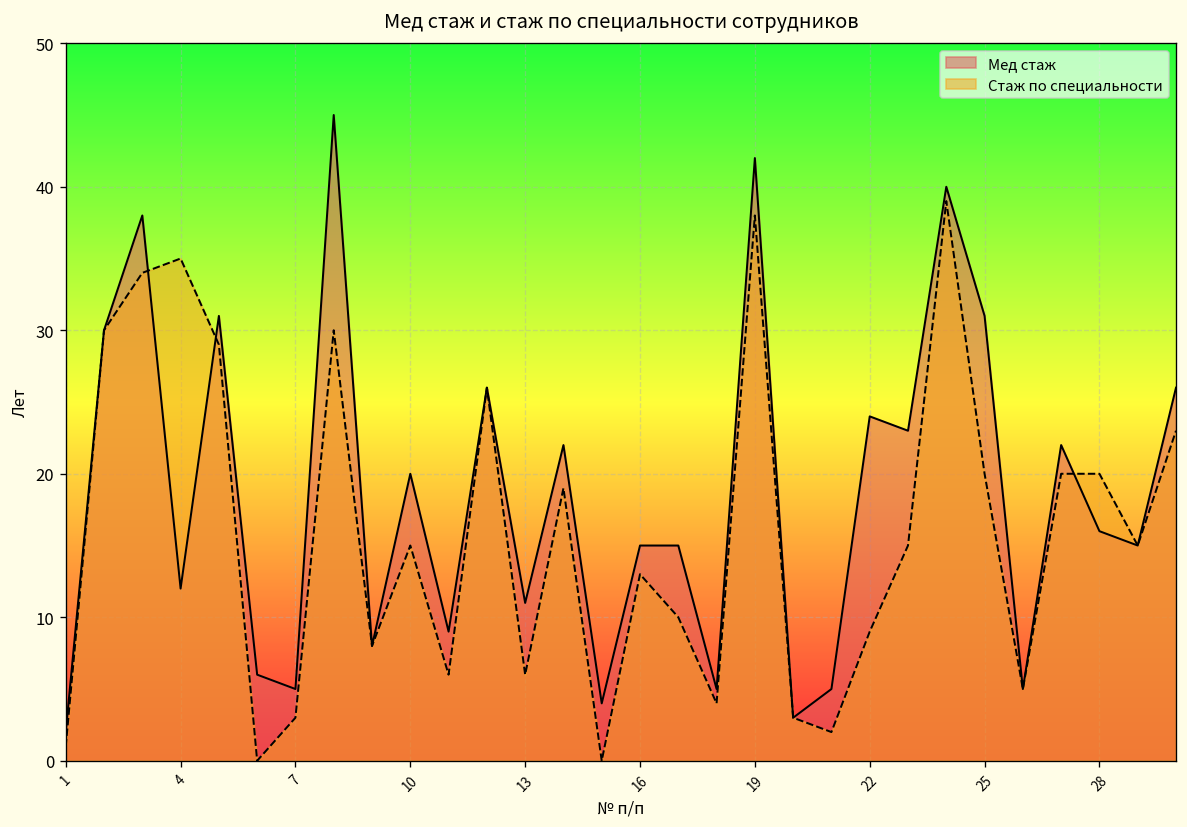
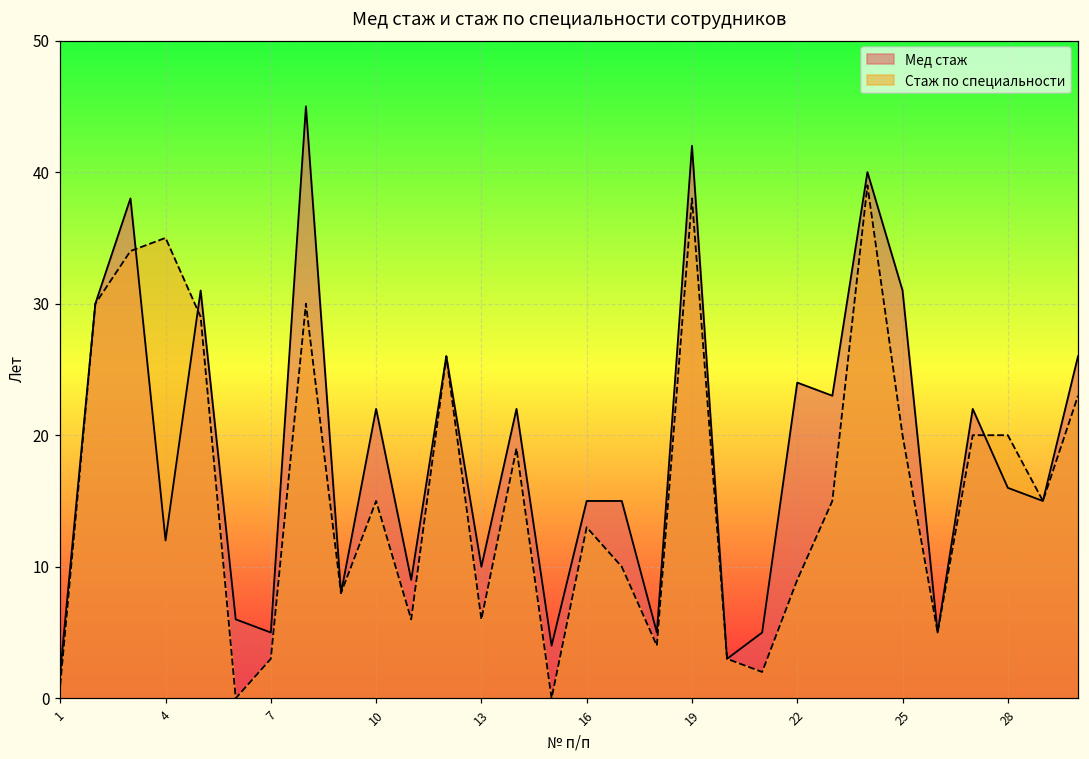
  {
    "Мед стаж": {
      "1": 2,
      "4": 12,
      "7": 5,
-     "10": 20,
-     "13": 11,
+     "10": 22,
+     "13": 10,
      "16": 15,
      "19": 42,
      "22": 24,
      "25": 31,
      "28": 16
    },
    "Стаж по специальности": {
      "1": 1,
      "4": 35,
      "7": 3,
      "10": 15,
      "13": 6,
      "16": 13,
      "19": 38,
      "22": 9,
      "25": 20,
      "28": 20
    }
  }
